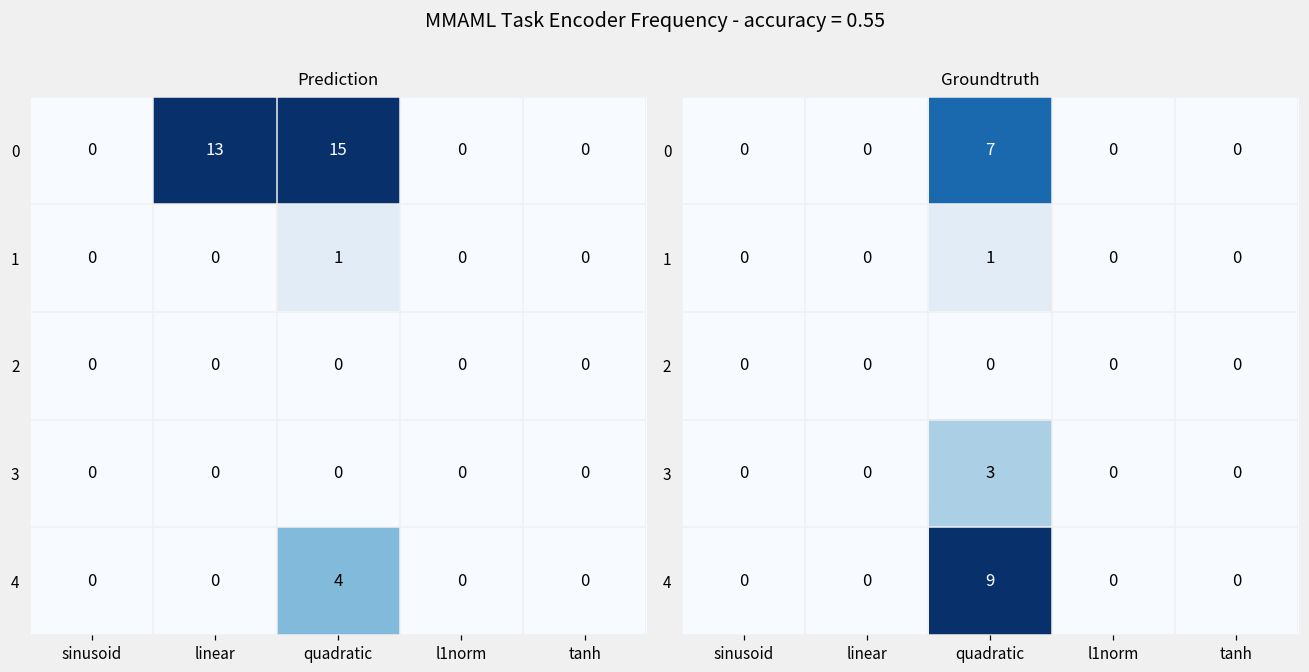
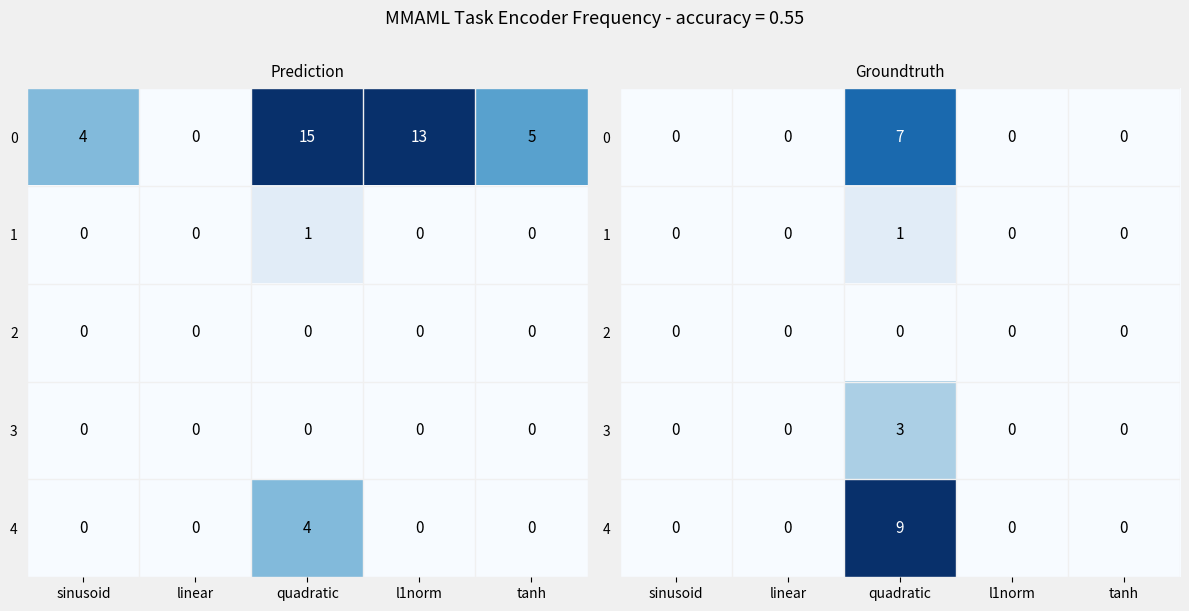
  {
    "Prediction": {
      "0": {
-       "sinusoid": 0,
-       "linear": 13,
+       "sinusoid": 4,
+       "linear": 0,
        "quadratic": 15,
-       "l1norm": 0,
-       "tanh": 0
+       "l1norm": 13,
+       "tanh": 5
      },
      "1": {
        "sinusoid": 0,
        "linear": 0,
        "quadratic": 1,
        "l1norm": 0,
        "tanh": 0
      },
      "2": {
        "sinusoid": 0,
        "linear": 0,
        "quadratic": 0,
        "l1norm": 0,
        "tanh": 0
      },
      "3": {
        "sinusoid": 0,
        "linear": 0,
        "quadratic": 0,
        "l1norm": 0,
        "tanh": 0
      },
      "4": {
        "sinusoid": 0,
        "linear": 0,
        "quadratic": 4,
        "l1norm": 0,
        "tanh": 0
      }
    },
    "Groundtruth": {
      "0": {
        "sinusoid": 0,
        "linear": 0,
        "quadratic": 7,
        "l1norm": 0,
        "tanh": 0
      },
      "1": {
        "sinusoid": 0,
        "linear": 0,
        "quadratic": 1,
        "l1norm": 0,
        "tanh": 0
      },
      "2": {
        "sinusoid": 0,
        "linear": 0,
        "quadratic": 0,
        "l1norm": 0,
        "tanh": 0
      },
      "3": {
        "sinusoid": 0,
        "linear": 0,
        "quadratic": 3,
        "l1norm": 0,
        "tanh": 0
      },
      "4": {
        "sinusoid": 0,
        "linear": 0,
        "quadratic": 9,
        "l1norm": 0,
        "tanh": 0
      }
    }
  }
